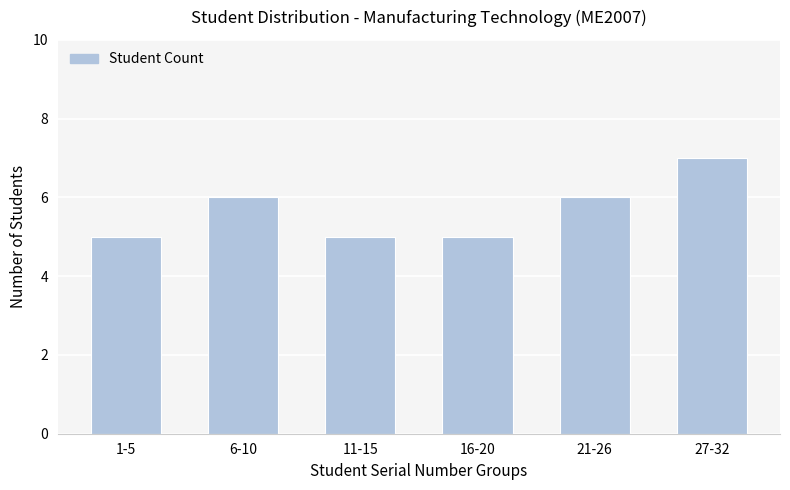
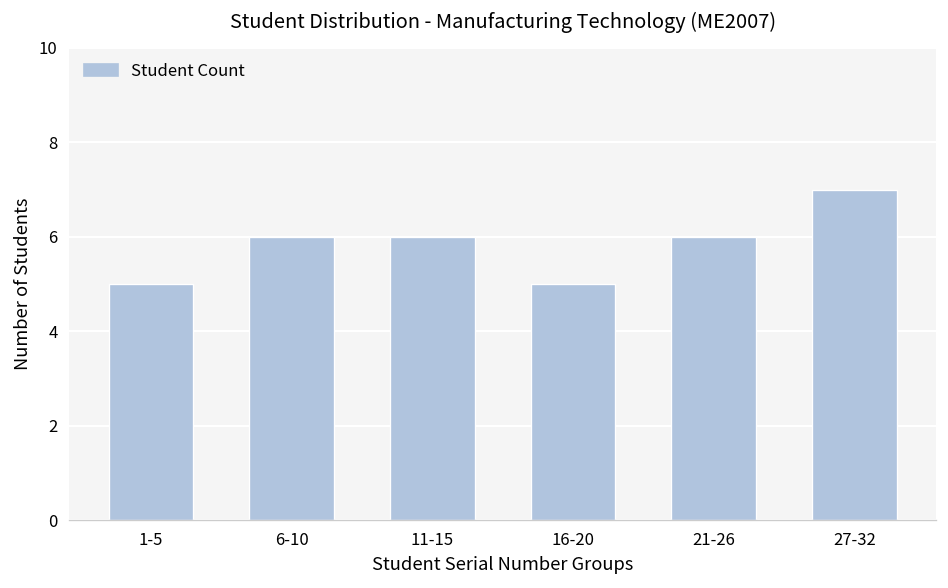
  {
    "1-5": 5,
    "6-10": 6,
-   "11-15": 5,
+   "11-15": 6,
    "16-20": 5,
    "21-26": 6,
    "27-32": 7
  }
